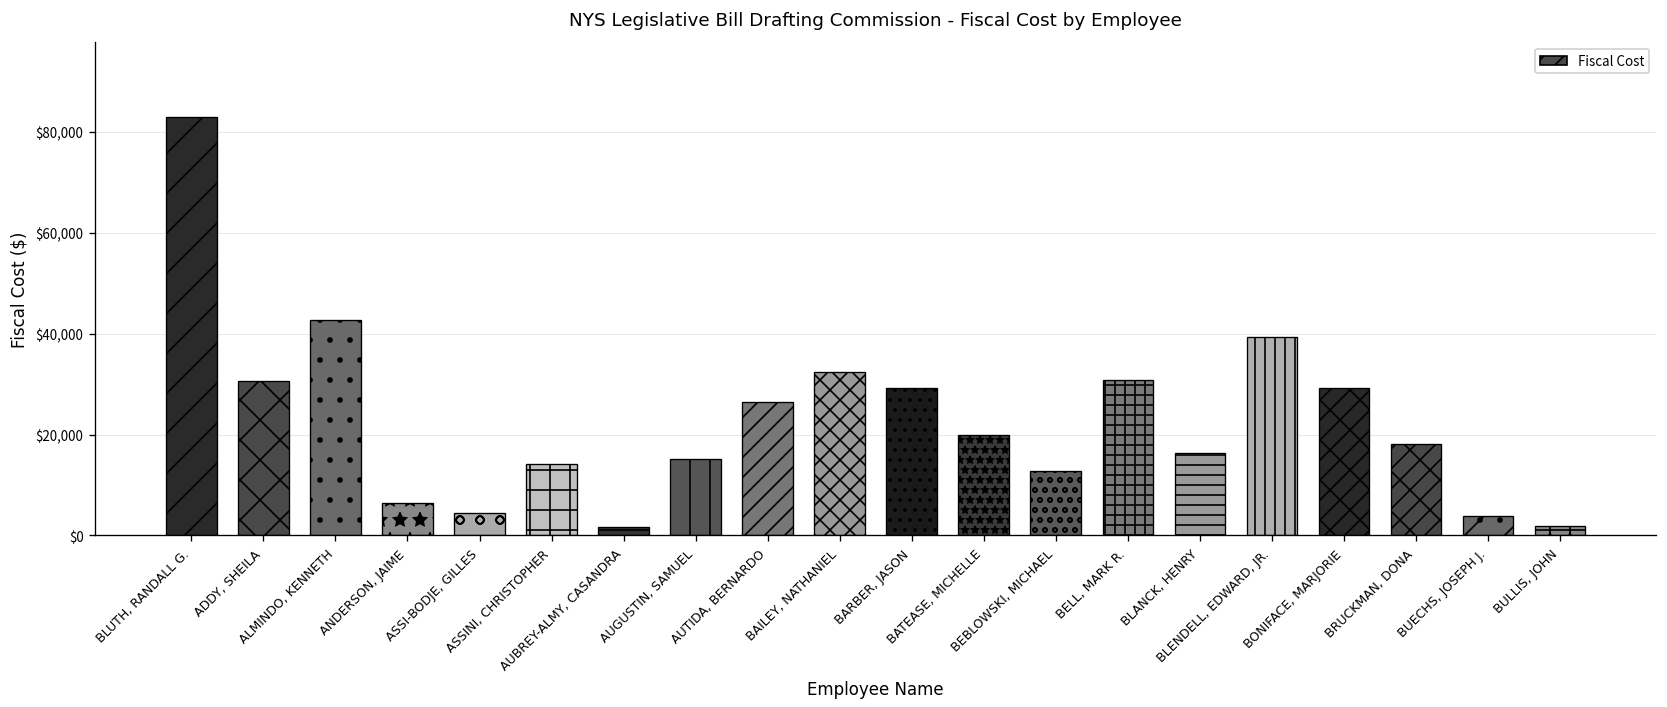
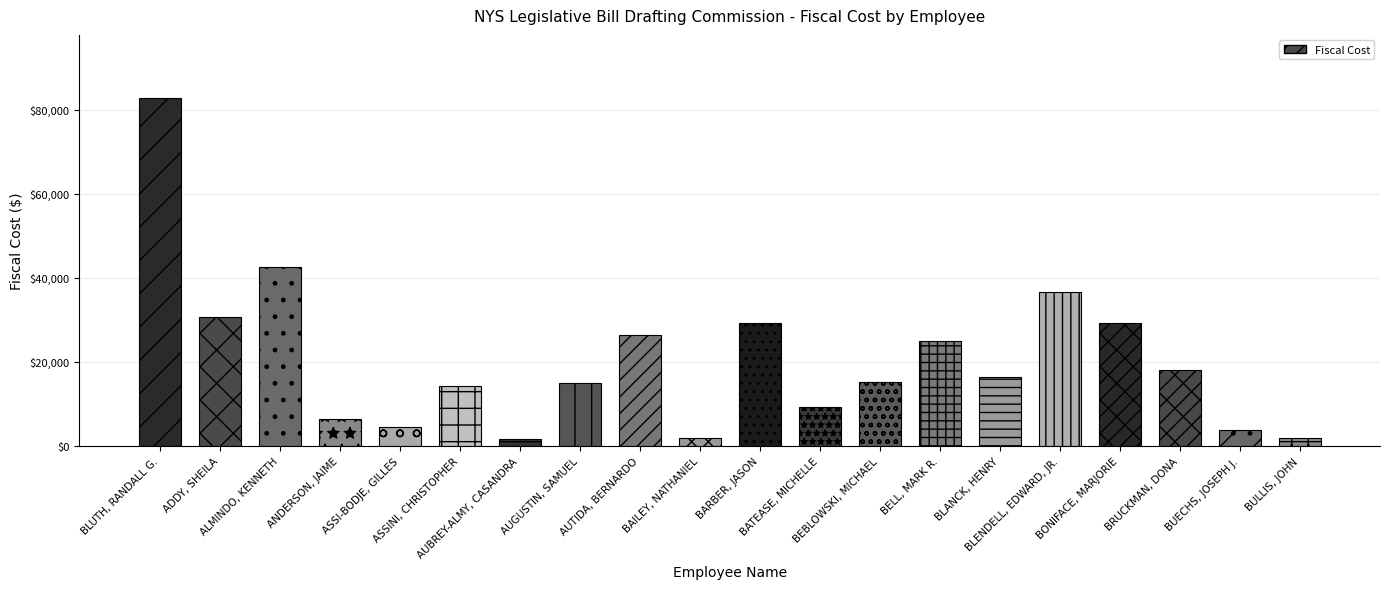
  {
    "BLUTH, RANDALL G.": "$83,000",
    "ADDY, SHEILA": "$31,000",
    "ALMINDO, KENNETH": "$43,000",
    "ANDERSON, JAIME": "$6,000",
    "ASSI-BODJE, GILLES": "$4,000",
    "ASSINI, CHRISTOPHER": "$14,000",
    "AUBREY-ALMY, CASANDRA": "$2,000",
    "AUGUSTIN, SAMUEL": "$15,000",
    "AUTIDA, BERNARDO": "$27,000",
-   "BAILEY, NATHANIEL": "$32,000",
+   "BAILEY, NATHANIEL": "$2,000",
    "BARBER, JASON": "$29,000",
-   "BATEASE, MICHELLE": "$20,000",
-   "BEBLOWSKI, MICHAEL": "$13,000",
-   "BELL, MARK R.": "$31,000",
+   "BATEASE, MICHELLE": "$9,000",
+   "BEBLOWSKI, MICHAEL": "$15,000",
+   "BELL, MARK R.": "$25,000",
    "BLANCK, HENRY": "$16,000",
-   "BLENDELL, EDWARD, JR.": "$39,000",
+   "BLENDELL, EDWARD, JR.": "$37,000",
    "BONIFACE, MARJORIE": "$29,000",
    "BRUCKMAN, DONA": "$18,000",
    "BUECHS, JOSEPH J.": "$4,000",
    "BULLIS, JOHN": "$2,000"
  }
